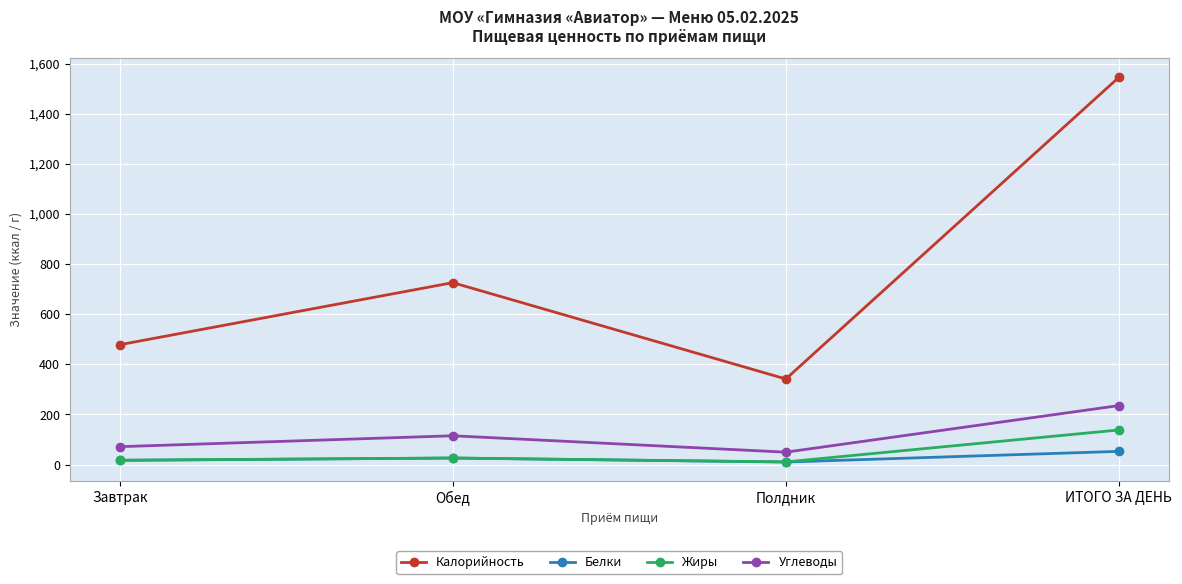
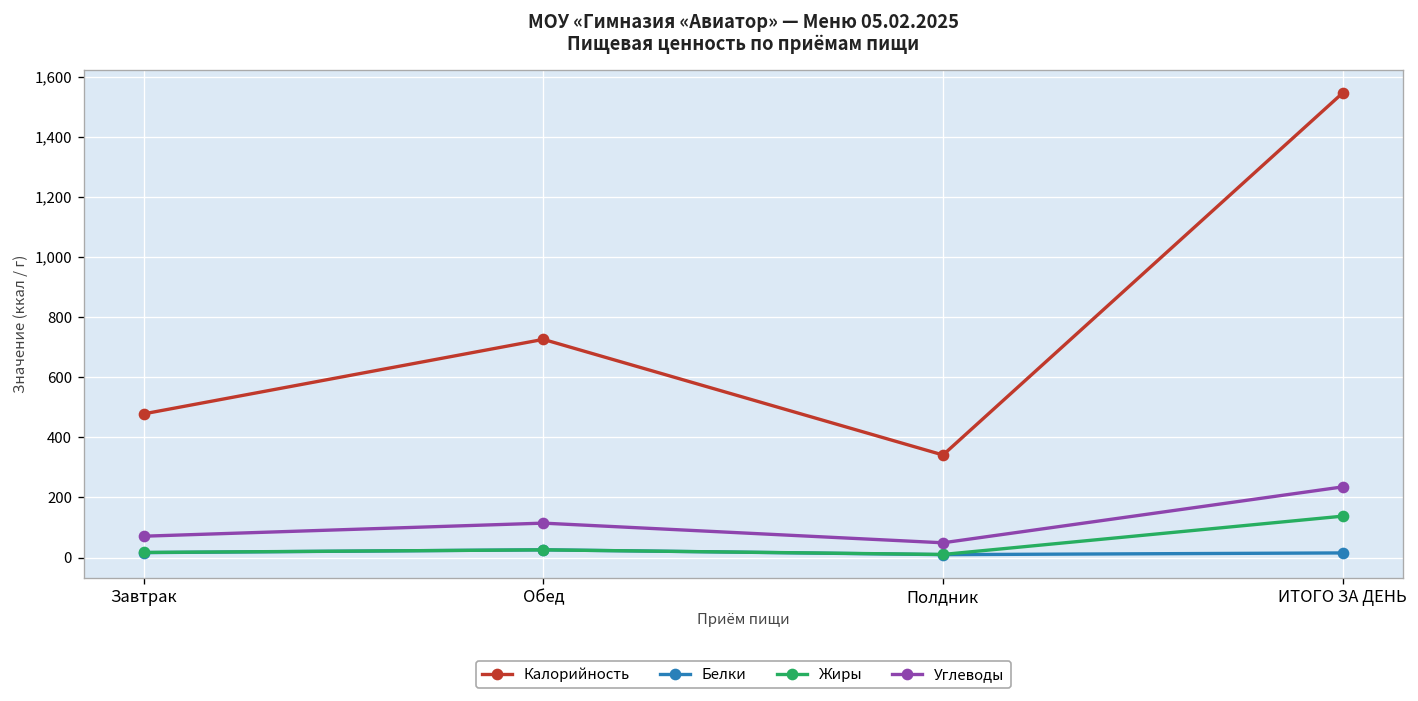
  {
    "Калорийность": {
      "Завтрак": "480",
      "Обед": "730",
      "Полдник": "340",
      "ИТОГО ЗА ДЕНЬ": "1,550"
    },
    "Белки": {
-     "ИТОГО ЗА ДЕНЬ": "50"
+     "ИТОГО ЗА ДЕНЬ": "20"
    },
    "Жиры": {
      "ИТОГО ЗА ДЕНЬ": "140"
    },
    "Углеводы": {
      "Завтрак": "70",
      "Обед": "110",
      "Полдник": "50",
      "ИТОГО ЗА ДЕНЬ": "240"
    }
  }
